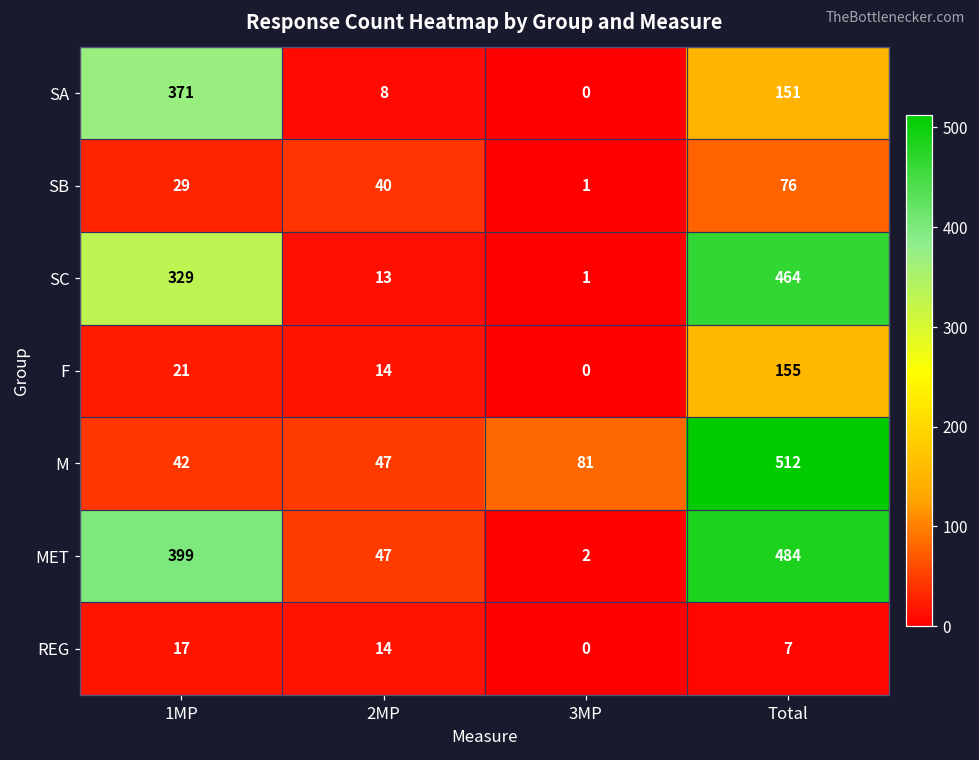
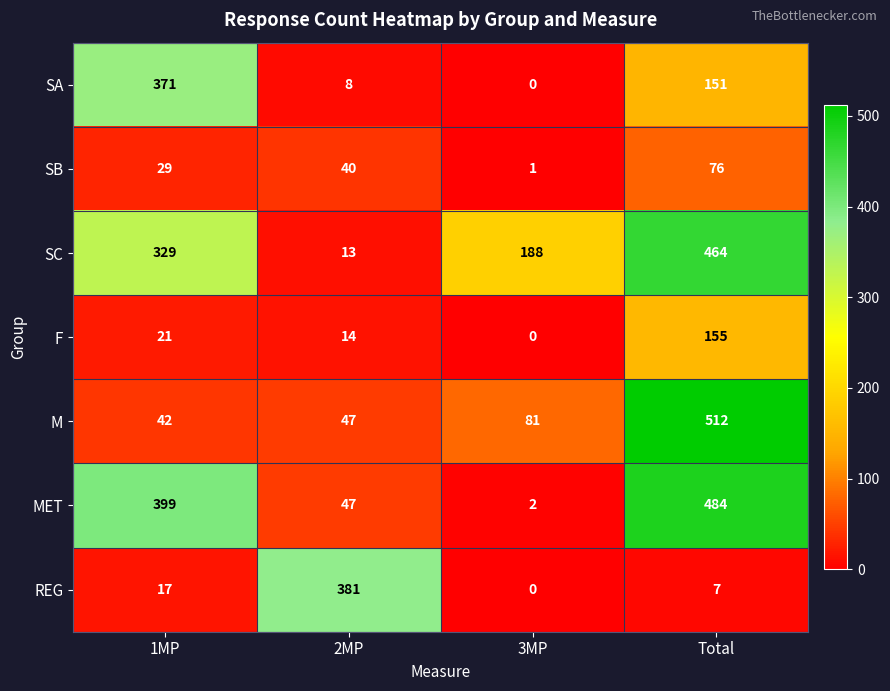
  {
    "SA": {
      "1MP": 371,
      "2MP": 8,
      "3MP": 0,
      "Total": 151
    },
    "SB": {
      "1MP": 29,
      "2MP": 40,
      "3MP": 1,
      "Total": 76
    },
    "SC": {
      "1MP": 329,
      "2MP": 13,
-     "3MP": 1,
+     "3MP": 188,
      "Total": 464
    },
    "F": {
      "1MP": 21,
      "2MP": 14,
      "3MP": 0,
      "Total": 155
    },
    "M": {
      "1MP": 42,
      "2MP": 47,
      "3MP": 81,
      "Total": 512
    },
    "MET": {
      "1MP": 399,
      "2MP": 47,
      "3MP": 2,
      "Total": 484
    },
    "REG": {
      "1MP": 17,
-     "2MP": 14,
+     "2MP": 381,
      "3MP": 0,
      "Total": 7
    }
  }
